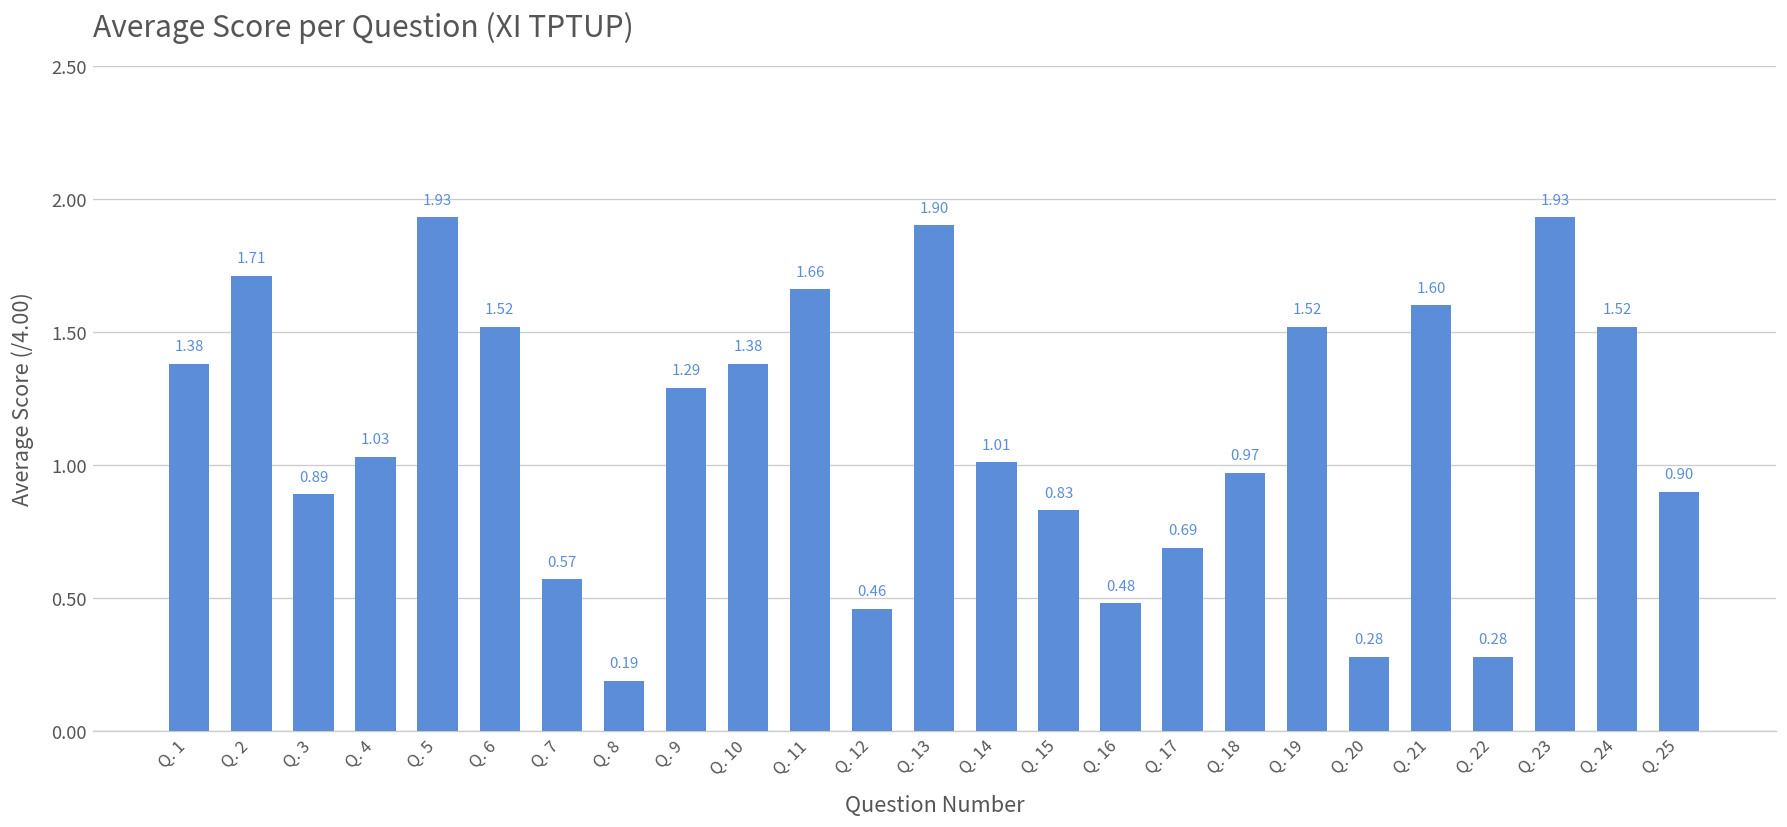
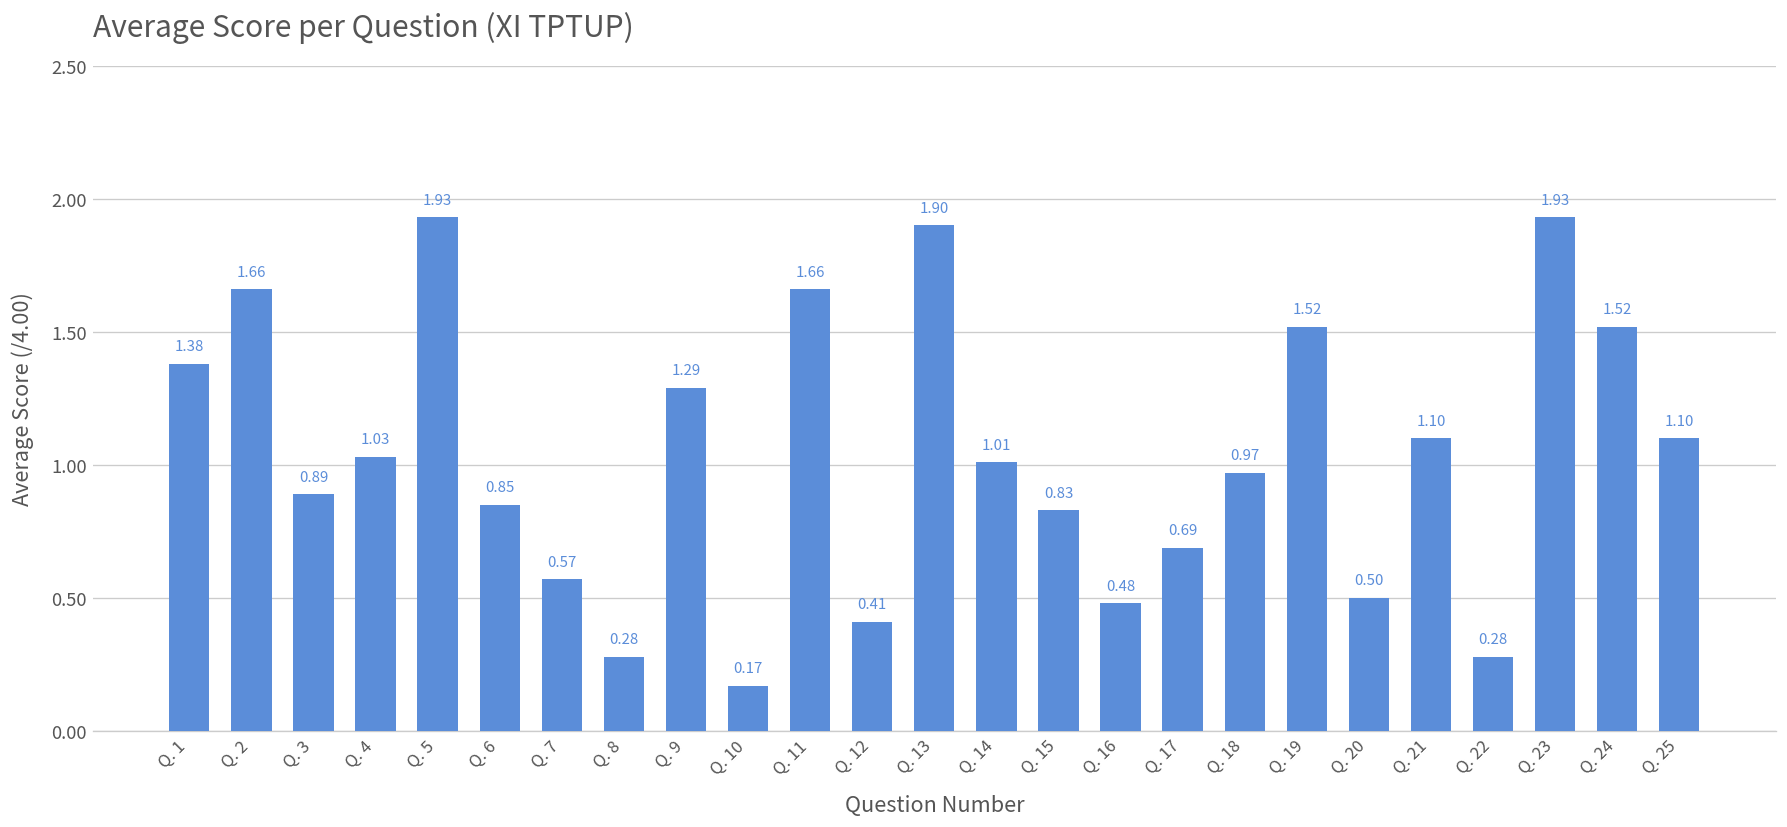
  {
    "Q. 1": 1.38,
-   "Q. 2": 1.71,
+   "Q. 2": 1.66,
    "Q. 3": 0.89,
    "Q. 4": 1.03,
    "Q. 5": 1.93,
-   "Q. 6": 1.52,
+   "Q. 6": 0.85,
    "Q. 7": 0.57,
-   "Q. 8": 0.19,
+   "Q. 8": 0.28,
    "Q. 9": 1.29,
-   "Q. 10": 1.38,
+   "Q. 10": 0.17,
    "Q. 11": 1.66,
-   "Q. 12": 0.46,
+   "Q. 12": 0.41,
    "Q. 13": 1.90,
    "Q. 14": 1.01,
    "Q. 15": 0.83,
    "Q. 16": 0.48,
    "Q. 17": 0.69,
    "Q. 18": 0.97,
    "Q. 19": 1.52,
-   "Q. 20": 0.28,
-   "Q. 21": 1.60,
+   "Q. 20": 0.50,
+   "Q. 21": 1.10,
    "Q. 22": 0.28,
    "Q. 23": 1.93,
    "Q. 24": 1.52,
-   "Q. 25": 0.90
+   "Q. 25": 1.10
  }
